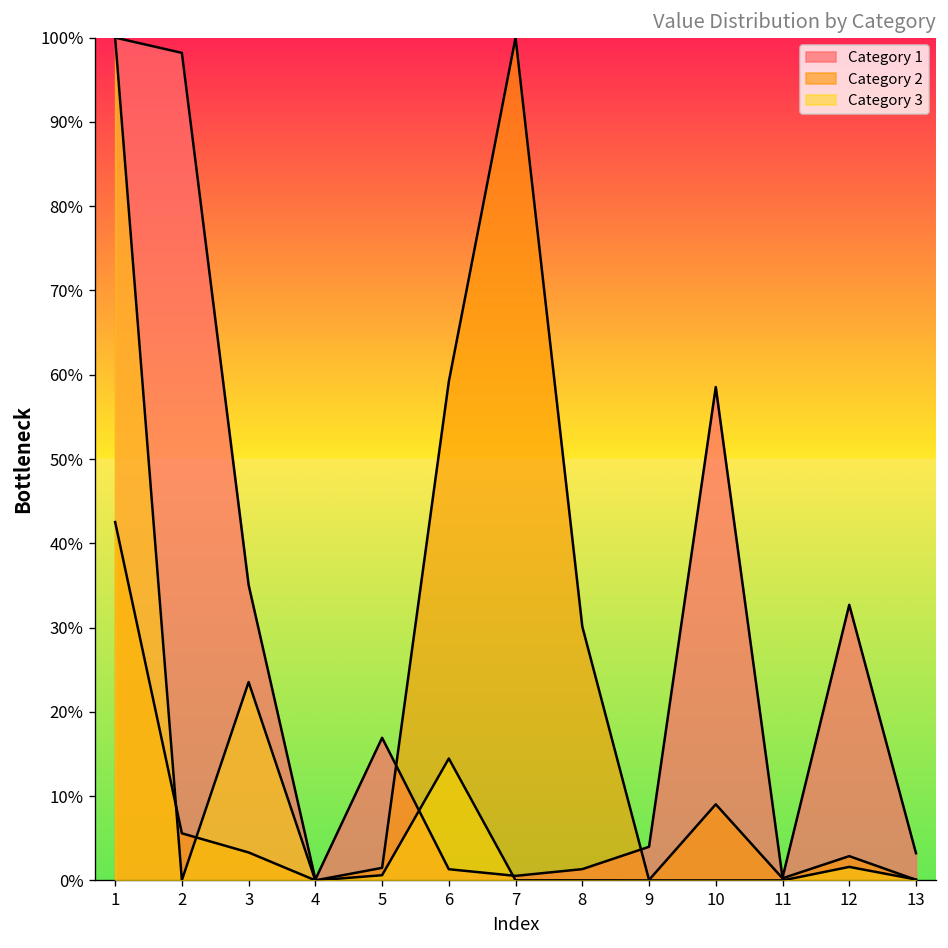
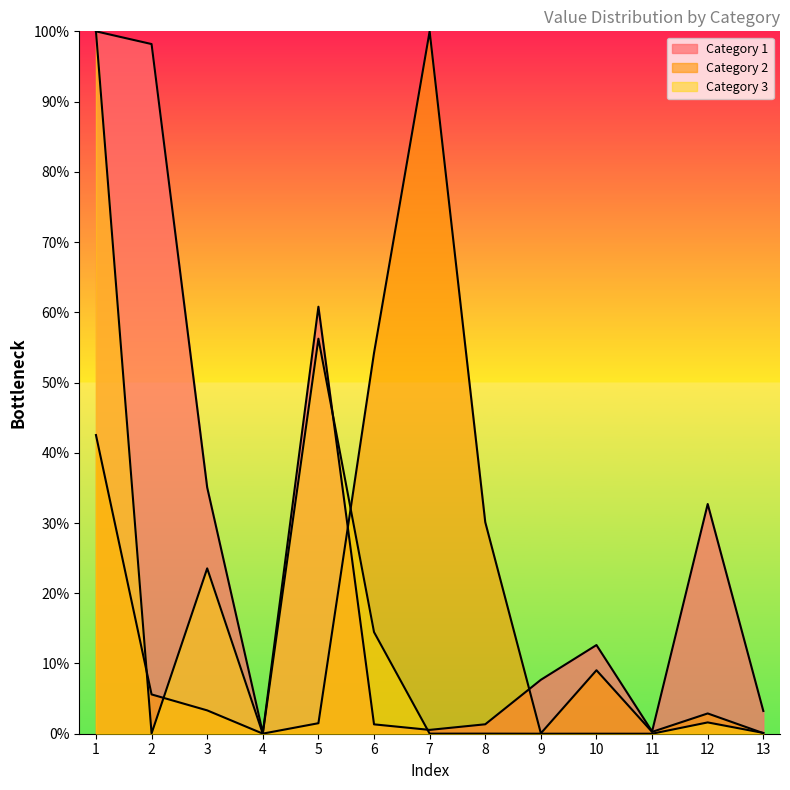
  {
    "Category 1": {
      "2": "98%",
      "3": "35%",
-     "5": "17%",
+     "5": "61%",
      "6": "1%",
      "7": "1%",
      "8": "1%",
-     "9": "4%",
-     "10": "59%",
+     "9": "8%",
+     "10": "13%",
      "12": "33%",
      "13": "3%"
    },
    "Category 2": {
      "1": "43%",
      "2": "6%",
      "3": "3%",
      "5": "1%",
-     "6": "59%",
+     "6": "54%",
      "7": "100%",
      "8": "30%",
      "10": "9%",
      "12": "3%"
    },
    "Category 3": {
      "2": "0%",
      "3": "24%",
-     "5": "1%",
+     "5": "56%",
      "6": "14%",
      "7": "0%",
      "8": "0%",
      "10": "0%",
      "12": "2%"
    }
  }
